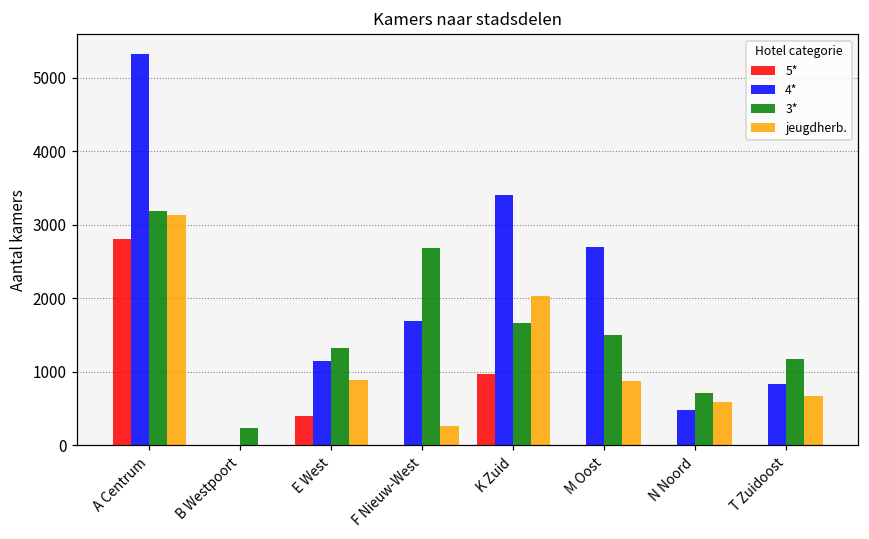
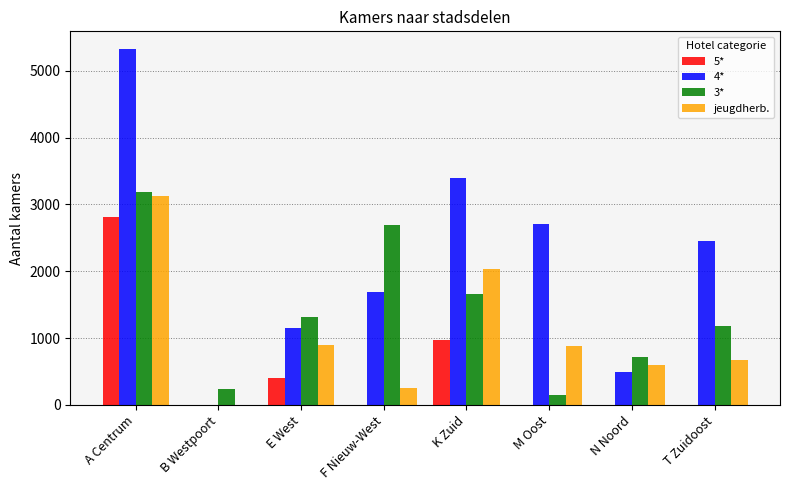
  {
    "5*": {
      "A Centrum": 2800,
      "B Westpoort": 0,
      "E West": 400,
      "F Nieuw-West": 0,
      "K Zuid": 1000,
      "M Oost": 0,
      "T Zuidoost": 0
    },
    "4*": {
      "A Centrum": 5300,
      "B Westpoort": 0,
      "E West": 1100,
      "F Nieuw-West": 1700,
      "K Zuid": 3400,
      "M Oost": 2700,
      "N Noord": 500,
-     "T Zuidoost": 800
+     "T Zuidoost": 2500
    },
    "3*": {
      "A Centrum": 3200,
      "B Westpoort": 200,
      "E West": 1300,
      "F Nieuw-West": 2700,
      "K Zuid": 1700,
-     "M Oost": 1500,
+     "M Oost": 100,
      "N Noord": 700,
      "T Zuidoost": 1200
    },
    "jeugdherb.": {
      "A Centrum": 3100,
      "B Westpoort": 0,
      "E West": 900,
      "F Nieuw-West": 300,
      "K Zuid": 2000,
      "M Oost": 900,
      "N Noord": 600,
      "T Zuidoost": 700
    }
  }
